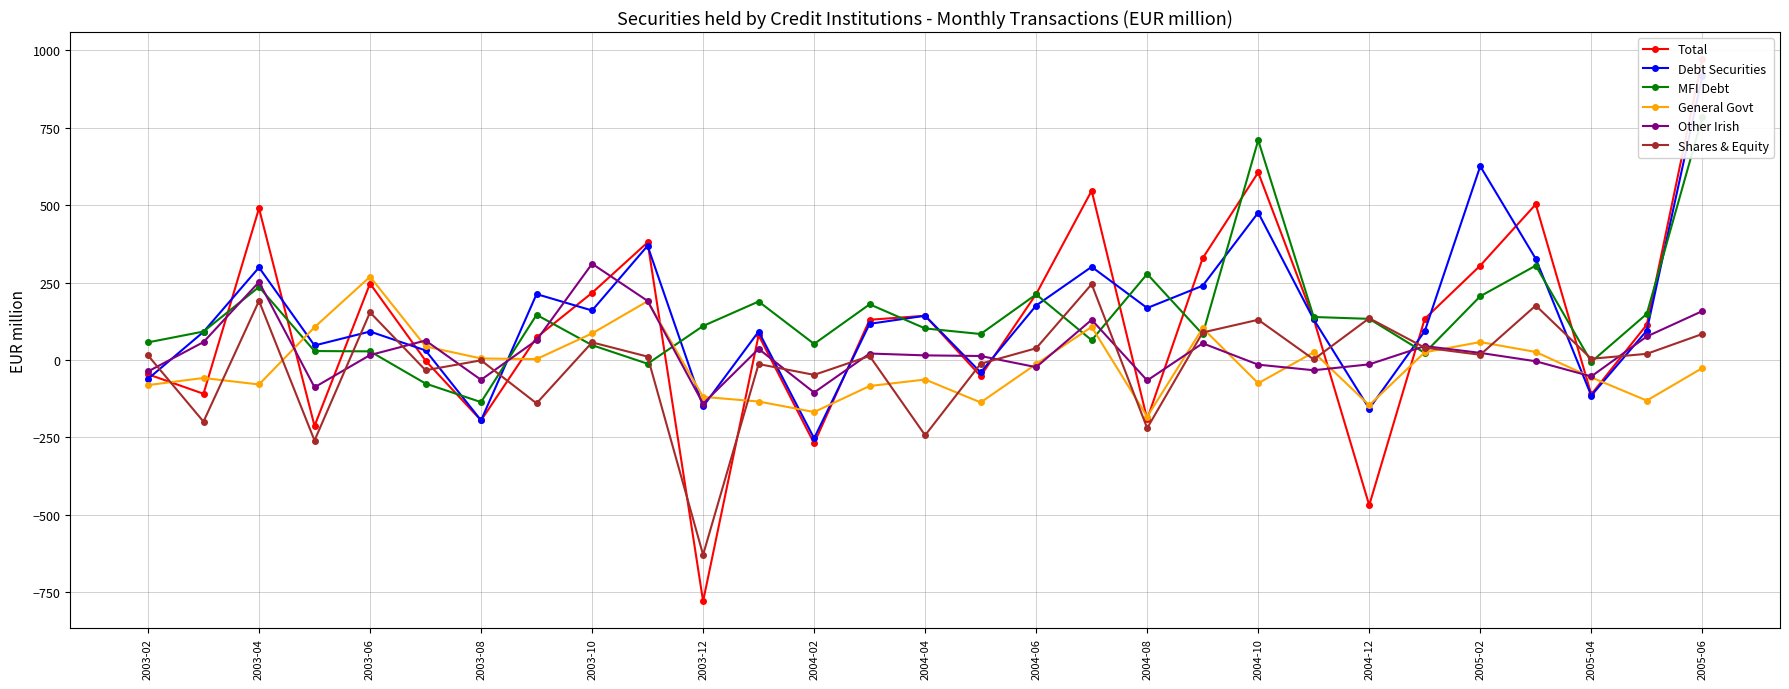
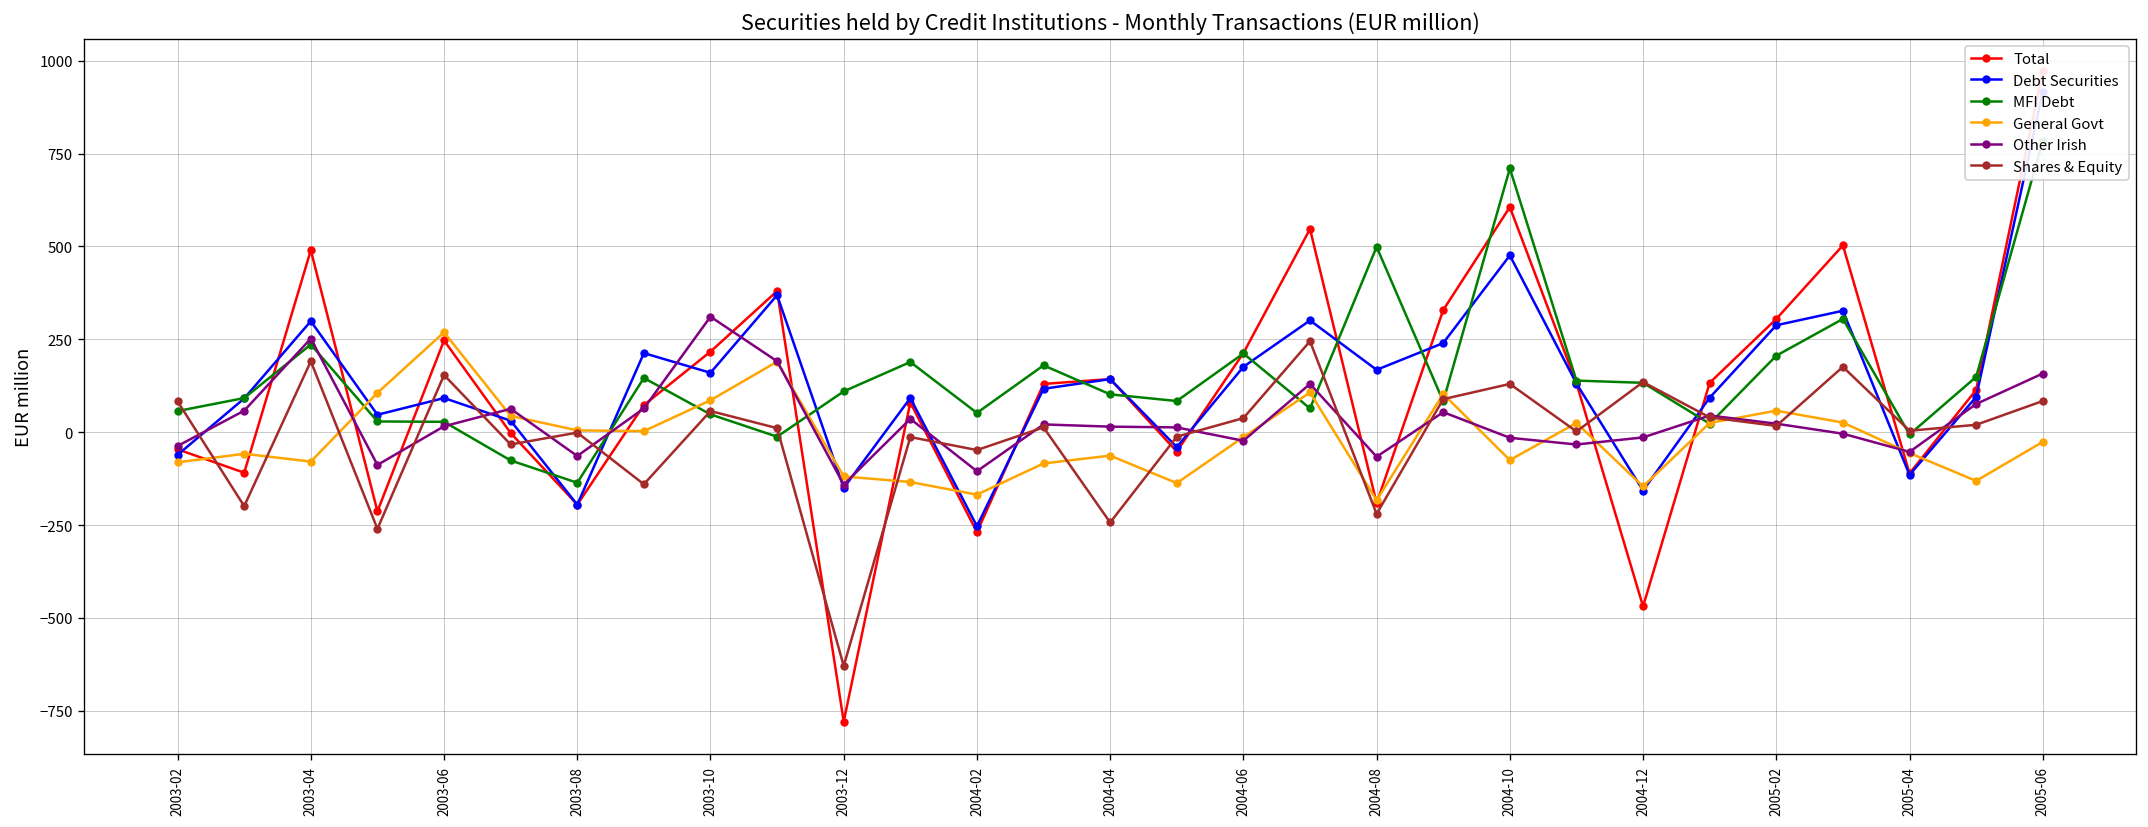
  {
    "Total": {
      "2003-02": -50,
      "2003-04": 490,
      "2003-06": 250,
      "2003-10": 220,
      "2003-12": -780,
      "2004-02": -270,
      "2004-10": 610,
      "2004-12": -470,
      "2005-02": 310
    },
    "Debt Securities": {
      "2003-02": -60,
      "2003-04": 300,
      "2003-06": 90,
      "2003-10": 160,
      "2003-12": -150,
      "2004-02": -250,
      "2004-06": 180,
      "2004-08": 170,
      "2004-10": 480,
      "2004-12": -160,
-     "2005-02": 630
+     "2005-02": 290
    },
    "MFI Debt": {
      "2003-02": 60,
      "2003-04": 240,
      "2003-06": 30,
      "2003-08": -140,
      "2003-10": 50,
      "2003-12": 110,
      "2004-02": 50,
      "2004-04": 100,
-     "2004-08": 280,
+     "2004-08": 500,
      "2004-10": 710,
      "2005-02": 210,
      "2005-04": -10
    },
    "General Govt": {
      "2003-02": -80,
      "2003-04": -80,
      "2003-06": 270,
      "2003-10": 90,
      "2003-12": -120,
      "2004-02": -170,
      "2004-04": -60,
      "2004-06": -10,
      "2004-10": -80,
      "2004-12": -150,
      "2005-02": 60,
      "2005-06": -30
    },
    "Other Irish": {
      "2003-02": -40,
      "2003-04": 250,
      "2003-06": 20,
      "2003-08": -60,
      "2003-10": 310,
      "2003-12": -140,
      "2004-02": -110,
      "2004-04": 20,
      "2004-06": -20,
      "2004-08": -70,
      "2004-10": -20,
      "2004-12": -10,
      "2005-06": 160
    },
    "Shares & Equity": {
-     "2003-02": 20,
+     "2003-02": 80,
      "2003-04": 190,
      "2003-06": 150,
      "2003-10": 60,
      "2003-12": -630,
      "2004-02": -50,
      "2004-04": -240,
      "2004-06": 40,
      "2004-08": -220,
      "2004-10": 130,
      "2005-04": 0,
      "2005-06": 80
    }
  }
